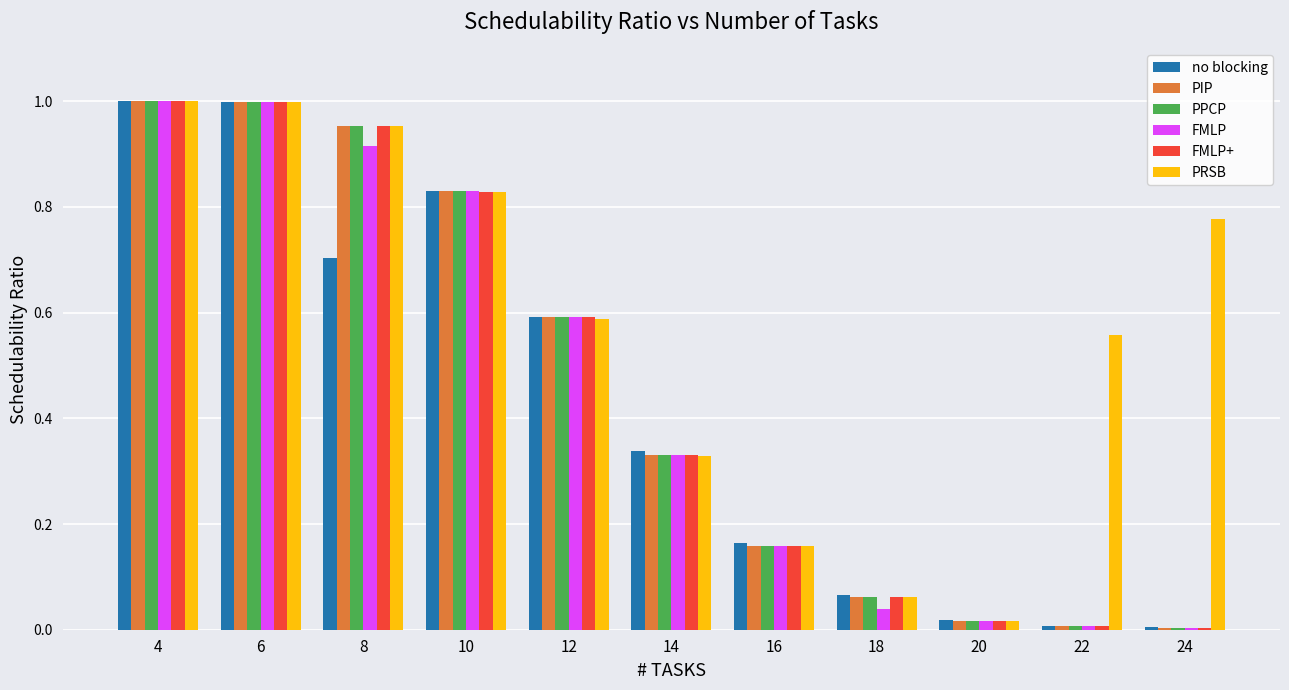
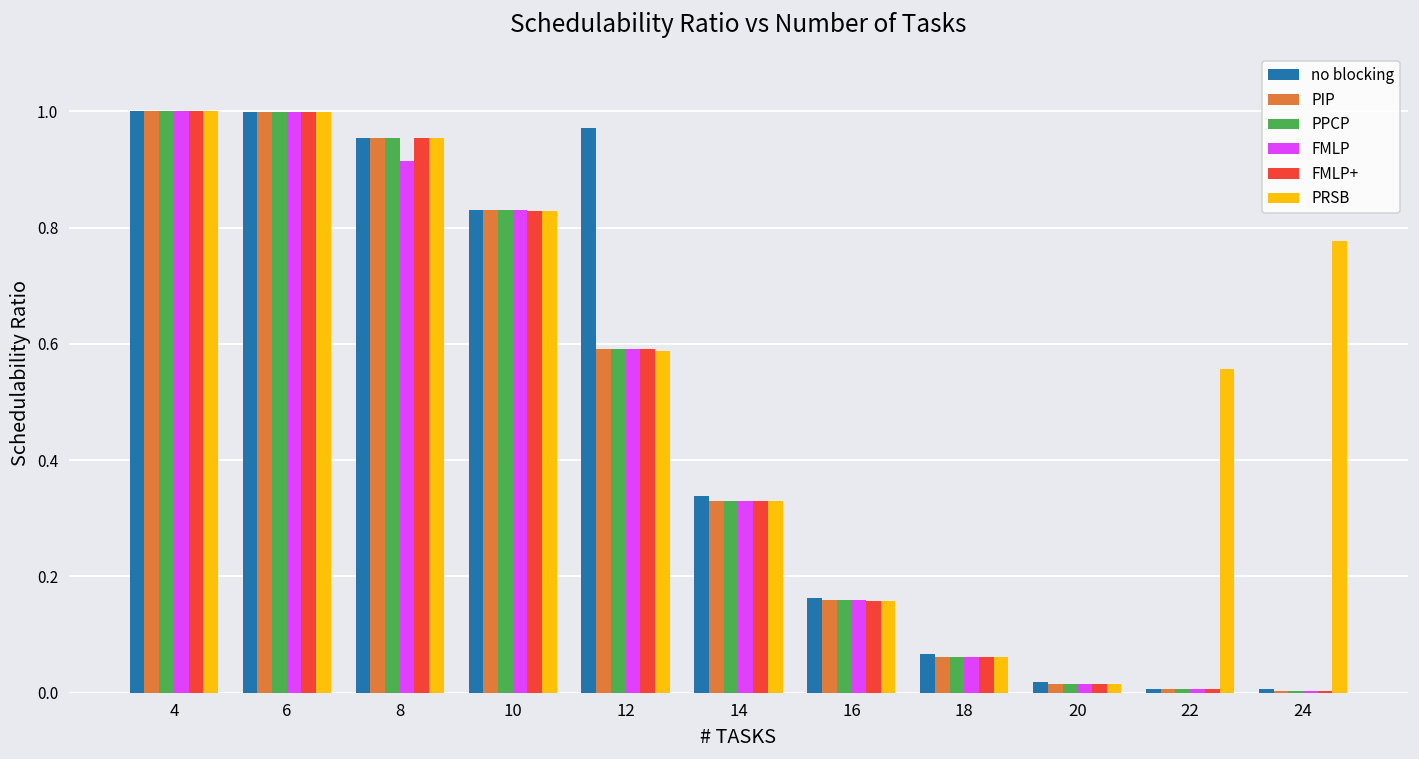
  {
    "no blocking": {
      "4": 1.00,
      "6": 1.00,
-     "8": 0.70,
+     "8": 0.95,
      "10": 0.83,
-     "12": 0.59,
+     "12": 0.97,
      "14": 0.34,
      "16": 0.16,
      "18": 0.07,
      "20": 0.02,
      "22": 0.01,
      "24": 0.01
    },
    "PPCP": {
      "4": 1.00,
      "6": 1.00,
      "8": 0.95,
      "10": 0.83,
      "12": 0.59,
      "14": 0.33,
      "16": 0.16,
      "18": 0.06,
      "20": 0.02,
      "22": 0.01
    },
    "FMLP": {
      "4": 1.00,
      "6": 1.00,
      "8": 0.92,
      "10": 0.83,
      "12": 0.59,
      "14": 0.33,
      "16": 0.16,
-     "18": 0.04,
+     "18": 0.06,
      "20": 0.02,
      "22": 0.01
    },
    "PRSB": {
      "4": 1.00,
      "6": 1.00,
      "8": 0.95,
      "10": 0.83,
      "12": 0.59,
      "14": 0.33,
      "16": 0.16,
      "18": 0.06,
      "20": 0.02,
      "22": 0.56,
      "24": 0.78
    }
  }
